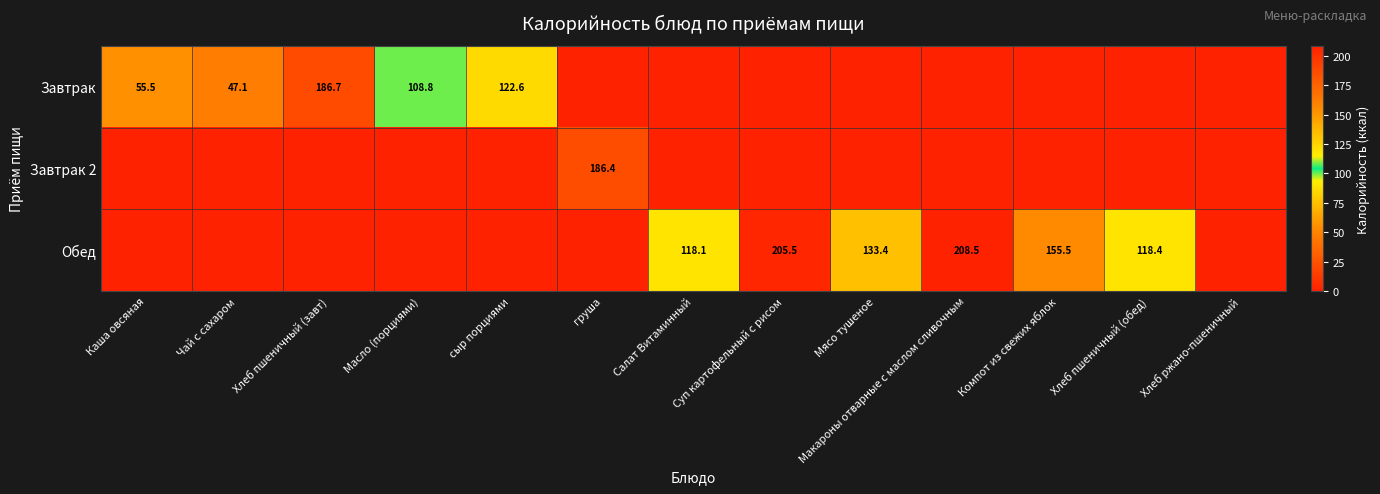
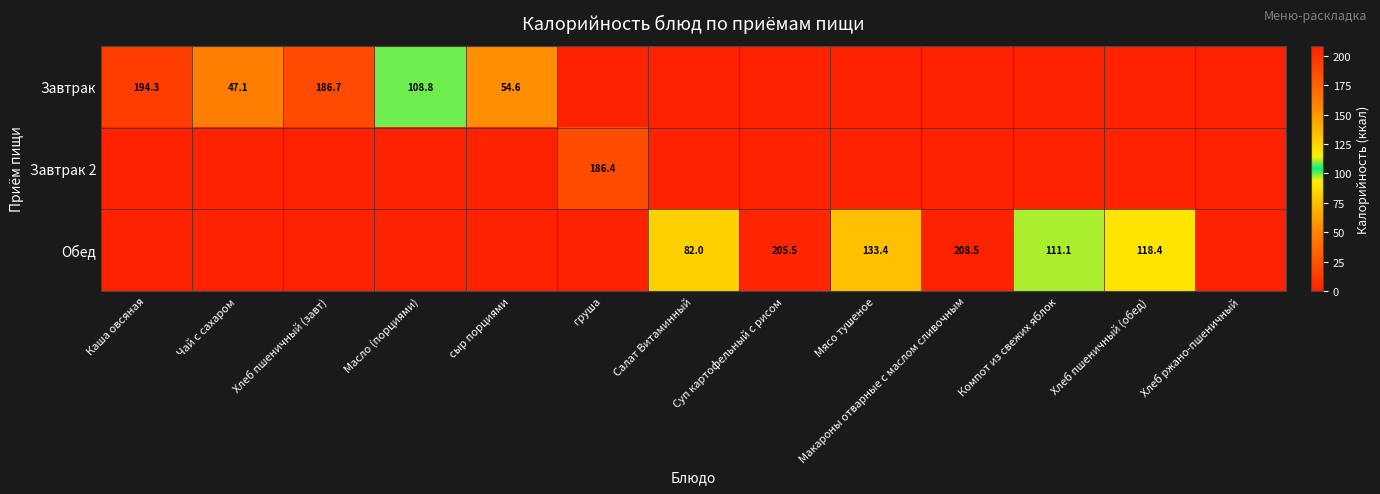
  {
    "Завтрак": {
-     "Каша овсяная": 55.5,
+     "Каша овсяная": 194.3,
      "Чай с сахаром": 47.1,
      "Хлеб пшеничный (завт)": 186.7,
      "Масло (порциями)": 108.8,
-     "сыр порциями": 122.6
+     "сыр порциями": 54.6
    },
    "Завтрак 2": {
      "груша": 186.4
    },
    "Обед": {
-     "Салат Витаминный": 118.1,
+     "Салат Витаминный": 82.0,
      "Суп картофельный с рисом": 205.5,
      "Мясо тушеное": 133.4,
      "Макароны отварные с маслом сливочным": 208.5,
-     "Компот из свежих яблок": 155.5,
+     "Компот из свежих яблок": 111.1,
      "Хлеб пшеничный (обед)": 118.4
    }
  }
